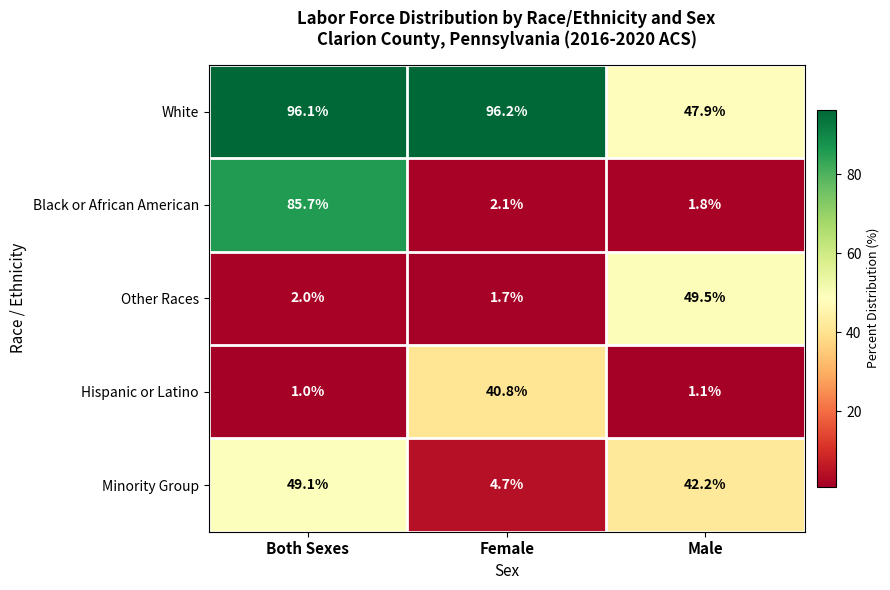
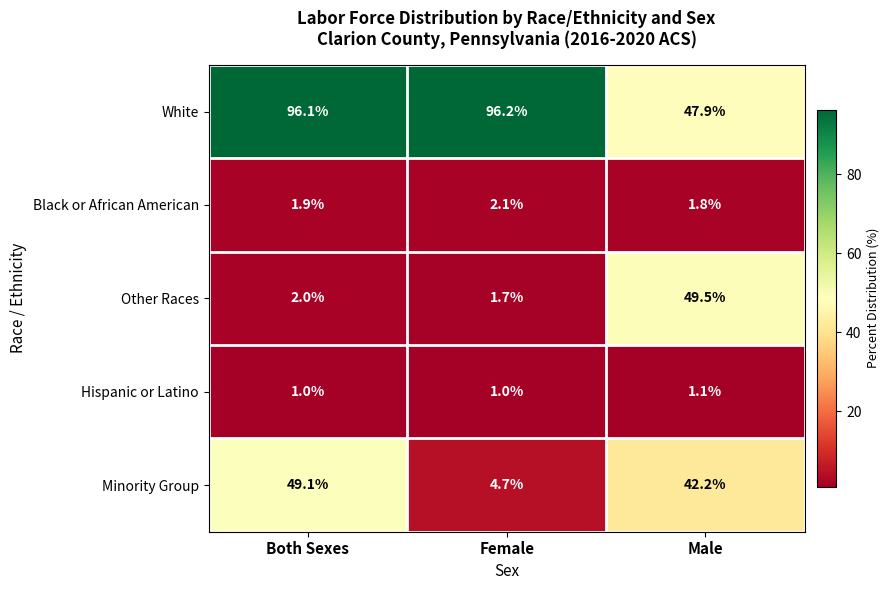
  {
    "White": {
      "Both Sexes": "96.1%",
      "Female": "96.2%",
      "Male": "47.9%"
    },
    "Black or African American": {
-     "Both Sexes": "85.7%",
+     "Both Sexes": "1.9%",
      "Female": "2.1%",
      "Male": "1.8%"
    },
    "Other Races": {
      "Both Sexes": "2.0%",
      "Female": "1.7%",
      "Male": "49.5%"
    },
    "Hispanic or Latino": {
      "Both Sexes": "1.0%",
-     "Female": "40.8%",
+     "Female": "1.0%",
      "Male": "1.1%"
    },
    "Minority Group": {
      "Both Sexes": "49.1%",
      "Female": "4.7%",
      "Male": "42.2%"
    }
  }
